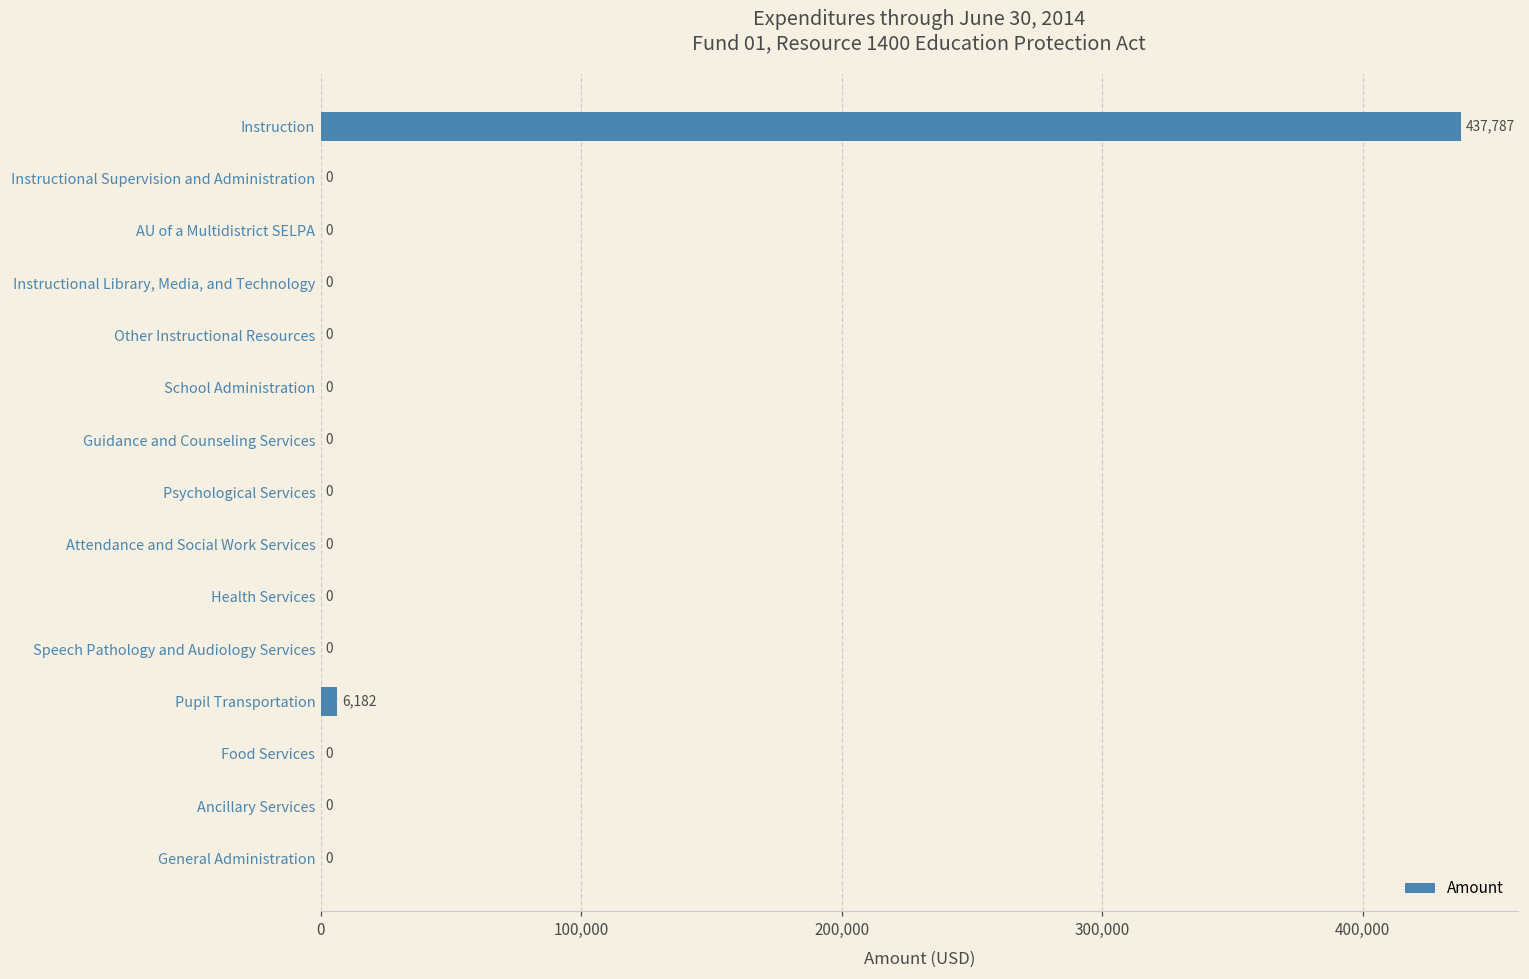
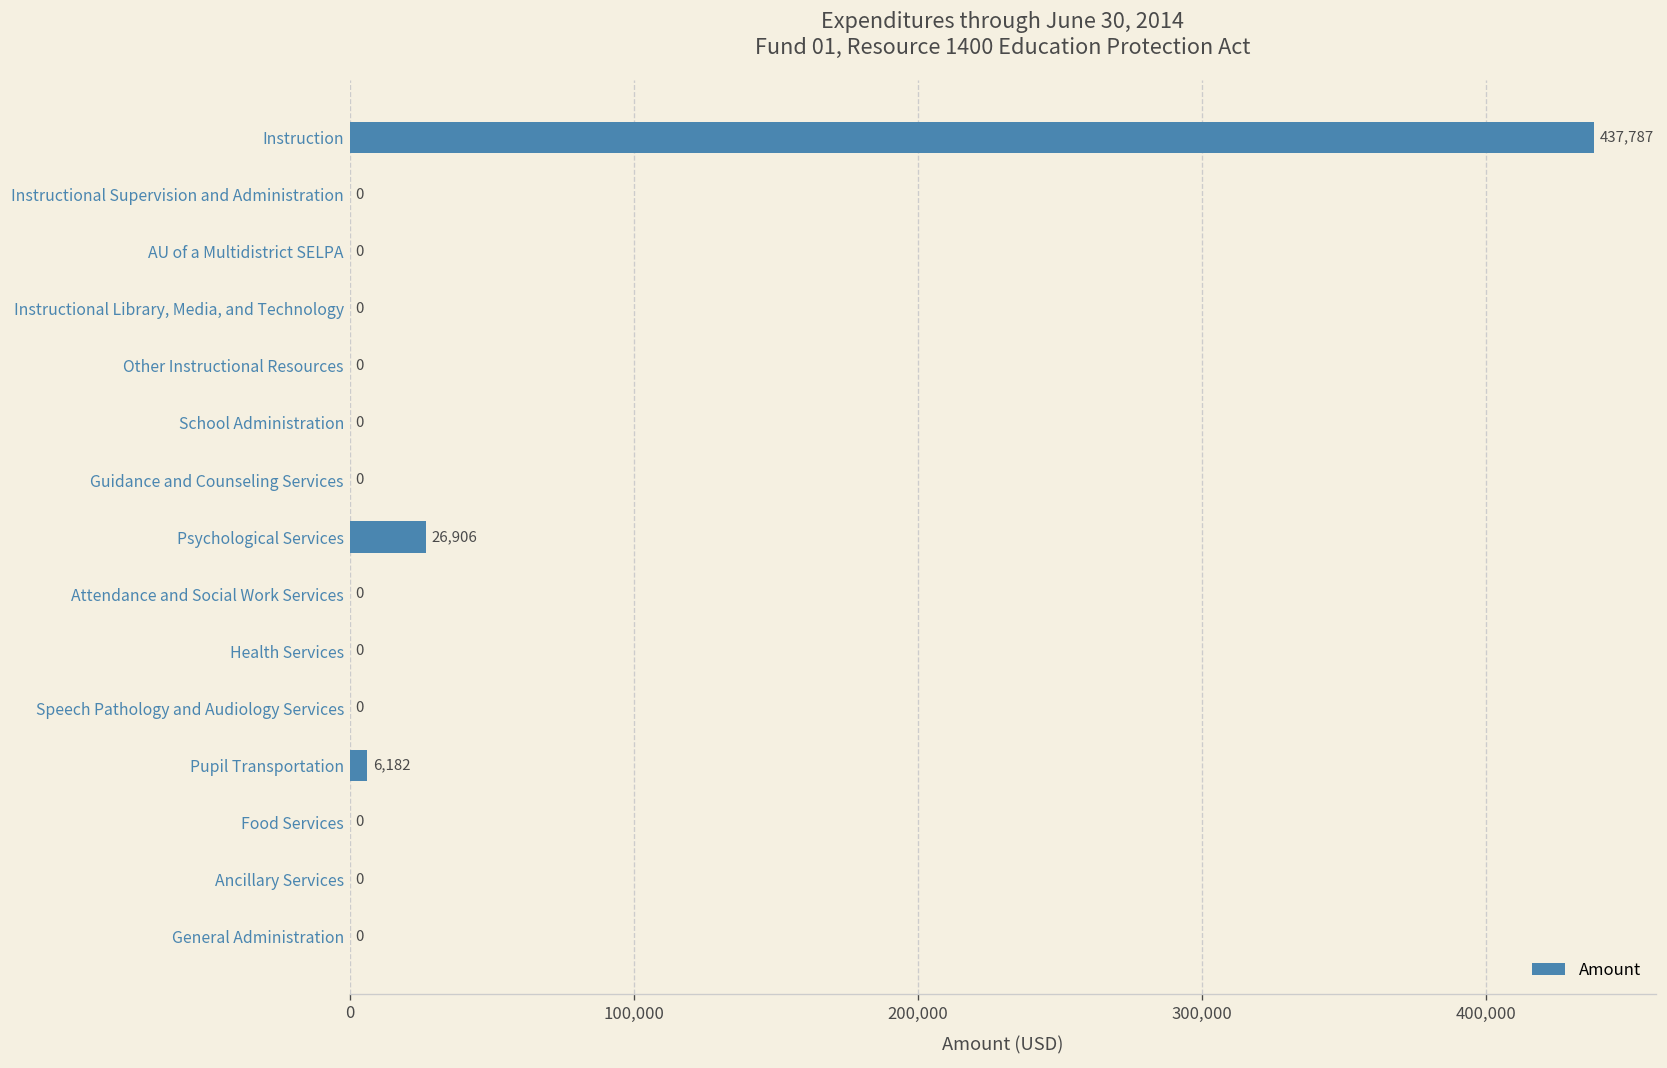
  {
    "Instruction": "437,787",
    "Instructional Supervision and Administration": "0",
    "AU of a Multidistrict SELPA": "0",
    "Instructional Library, Media, and Technology": "0",
    "Other Instructional Resources": "0",
    "School Administration": "0",
    "Guidance and Counseling Services": "0",
-   "Psychological Services": "0",
+   "Psychological Services": "26,906",
    "Attendance and Social Work Services": "0",
    "Health Services": "0",
    "Speech Pathology and Audiology Services": "0",
    "Pupil Transportation": "6,182",
    "Food Services": "0",
    "Ancillary Services": "0",
    "General Administration": "0"
  }
